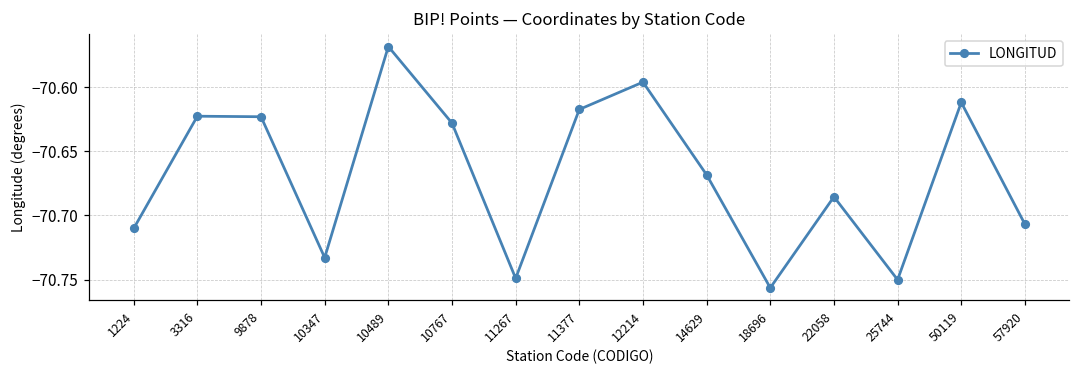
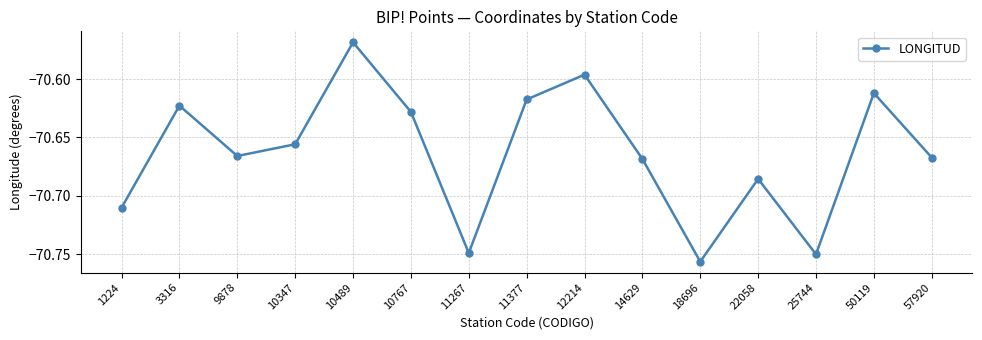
  {
    "1224": -70.710,
    "3316": -70.623,
-   "9878": -70.623,
-   "10347": -70.733,
+   "9878": -70.666,
+   "10347": -70.656,
    "10489": -70.568,
    "10767": -70.628,
    "11267": -70.749,
    "11377": -70.617,
    "12214": -70.596,
    "14629": -70.668,
    "18696": -70.756,
    "22058": -70.685,
    "25744": -70.750,
    "50119": -70.612,
-   "57920": -70.707
+   "57920": -70.667
  }
